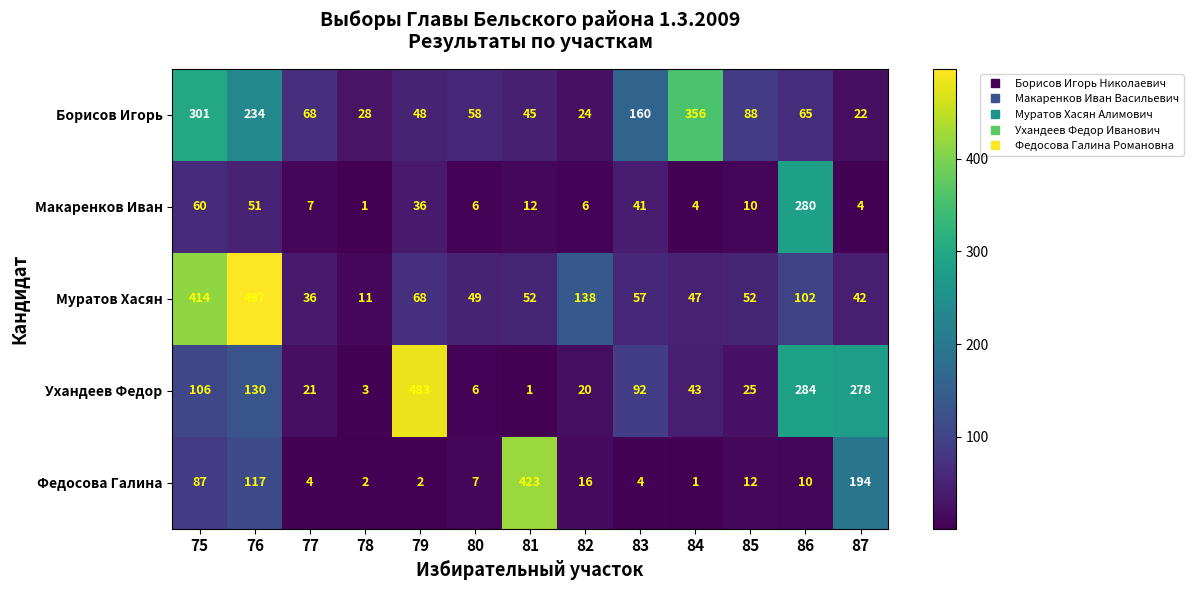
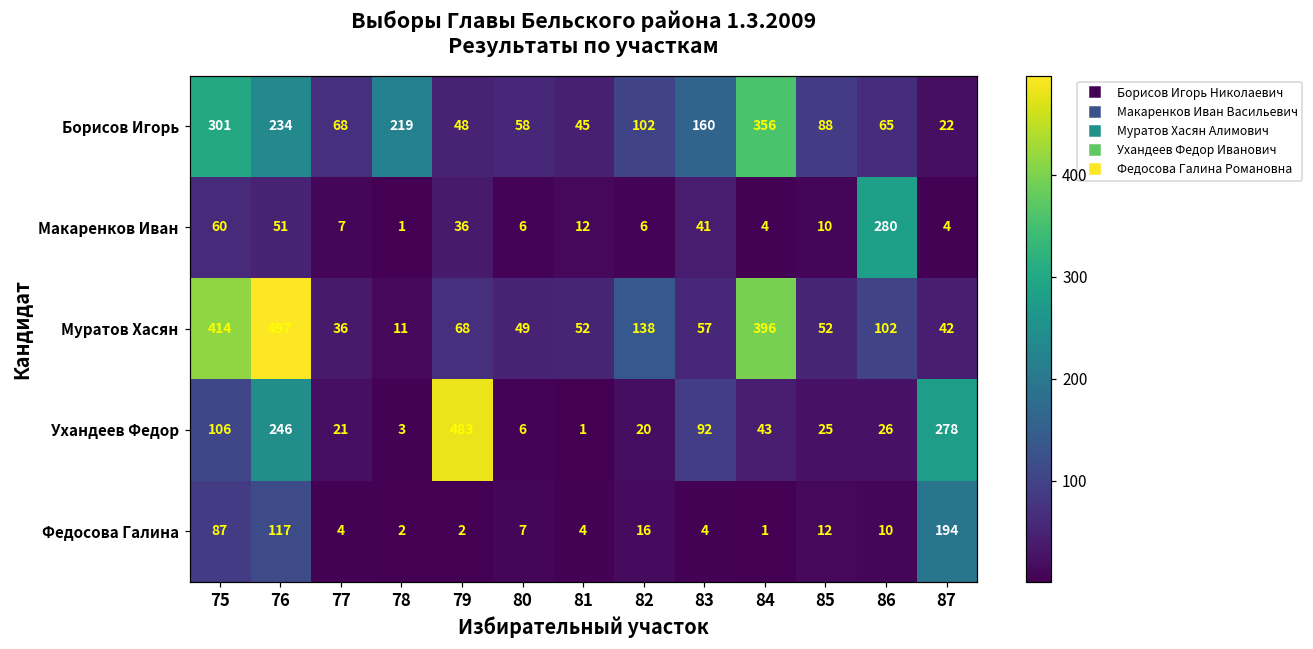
  {
    "Борисов Игорь": {
      "75": 301,
      "76": 234,
      "77": 68,
-     "78": 28,
+     "78": 219,
      "79": 48,
      "80": 58,
      "81": 45,
-     "82": 24,
+     "82": 102,
      "83": 160,
      "84": 356,
      "85": 88,
      "86": 65,
      "87": 22
    },
    "Макаренков Иван": {
      "75": 60,
      "76": 51,
      "77": 7,
      "78": 1,
      "79": 36,
      "80": 6,
      "81": 12,
      "82": 6,
      "83": 41,
      "84": 4,
      "85": 10,
      "86": 280,
      "87": 4
    },
    "Муратов Хасян": {
      "75": 414,
      "77": 36,
      "78": 11,
      "79": 68,
      "80": 49,
      "81": 52,
      "82": 138,
      "83": 57,
-     "84": 47,
+     "84": 396,
      "85": 52,
      "86": 102,
      "87": 42
    },
    "Ухандеев Федор": {
      "75": 106,
-     "76": 130,
+     "76": 246,
      "77": 21,
      "78": 3,
      "80": 6,
      "81": 1,
      "82": 20,
      "83": 92,
      "84": 43,
      "85": 25,
-     "86": 284,
+     "86": 26,
      "87": 278
    },
    "Федосова Галина": {
      "75": 87,
      "76": 117,
      "77": 4,
      "78": 2,
      "79": 2,
      "80": 7,
-     "81": 423,
+     "81": 4,
      "82": 16,
      "83": 4,
      "84": 1,
      "85": 12,
      "86": 10,
      "87": 194
    }
  }
